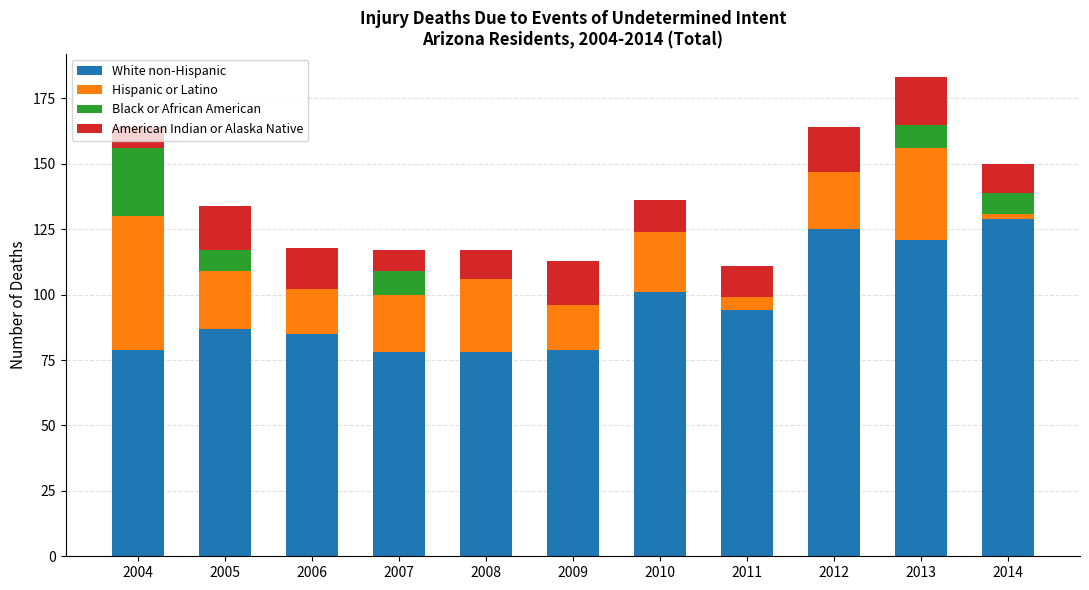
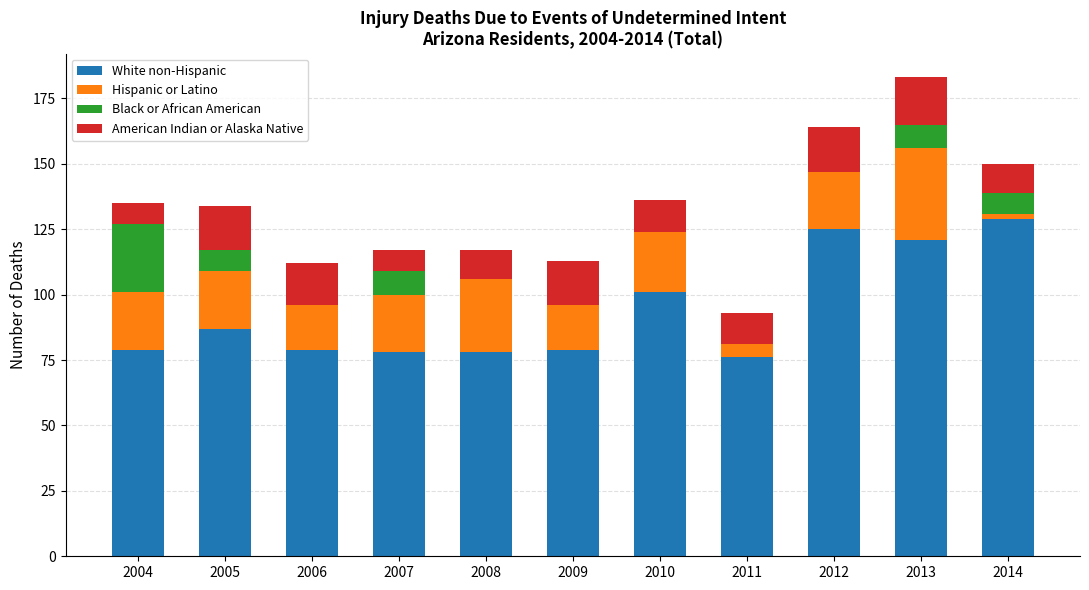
  {
    "White non-Hispanic": {
      "2004": 79,
      "2005": 87,
-     "2006": 85,
+     "2006": 79,
      "2007": 78,
      "2008": 78,
      "2009": 79,
      "2010": 101,
-     "2011": 94,
+     "2011": 76,
      "2012": 125,
      "2013": 121,
      "2014": 129
    },
    "Hispanic or Latino": {
-     "2004": 51,
+     "2004": 22,
      "2005": 22,
      "2006": 17,
      "2007": 22,
      "2008": 28,
      "2009": 17,
      "2010": 23,
      "2011": 5,
      "2012": 22,
      "2013": 35,
      "2014": 2
    },
    "Black or African American": {
      "2004": 26,
      "2005": 8,
      "2006": 0,
      "2007": 9,
      "2008": 0,
      "2009": 0,
      "2010": 0,
      "2011": 0,
      "2012": 0,
      "2013": 9,
      "2014": 8
    },
    "American Indian or Alaska Native": {
      "2005": 17,
      "2006": 16,
      "2007": 8,
      "2008": 11,
      "2009": 17,
      "2010": 12,
      "2011": 12,
      "2012": 17,
      "2013": 18,
      "2014": 11
    }
  }
